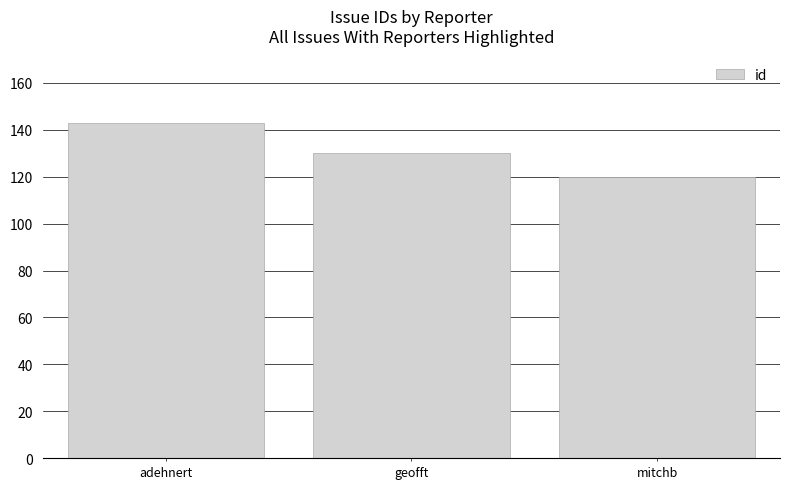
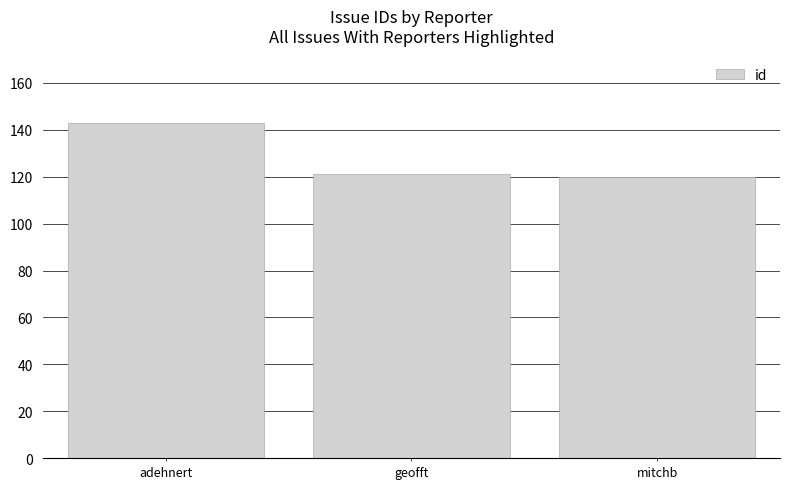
  {
    "adehnert": 143,
-   "geofft": 130,
+   "geofft": 121,
    "mitchb": 120
  }
